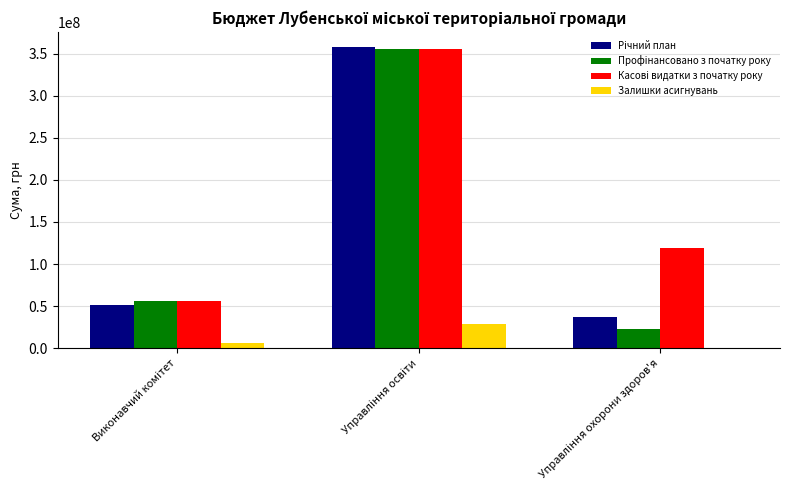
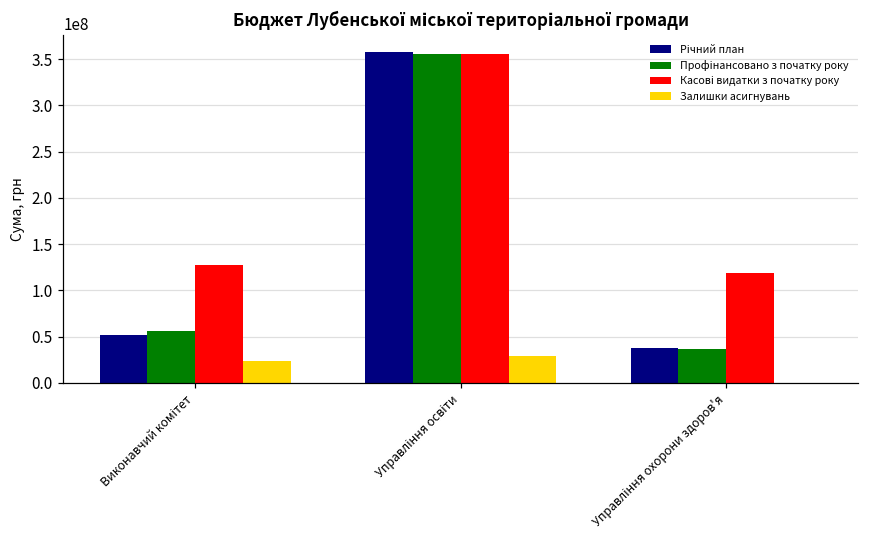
  {
    "Річний план": {
      "Виконавчий комітет": 50000000,
      "Управління освіти": 360000000,
      "Управління охорони здоров'я": 40000000
    },
    "Профінансовано з початку року": {
      "Виконавчий комітет": 60000000,
      "Управління освіти": 360000000,
-     "Управління охорони здоров'я": 20000000
+     "Управління охорони здоров'я": 40000000
    },
    "Касові видатки з початку року": {
-     "Виконавчий комітет": 60000000,
+     "Виконавчий комітет": 130000000,
      "Управління освіти": 360000000,
      "Управління охорони здоров'я": 120000000
    },
    "Залишки асигнувань": {
-     "Виконавчий комітет": 10000000,
+     "Виконавчий комітет": 20000000,
      "Управління освіти": 30000000
    }
  }
